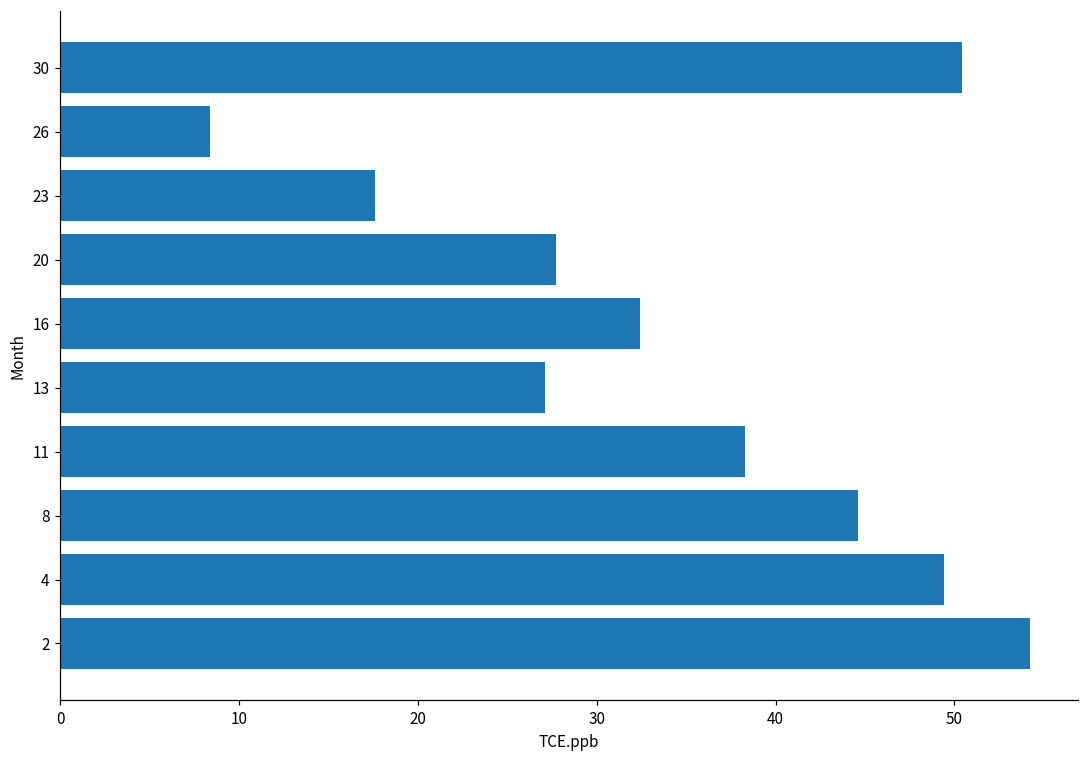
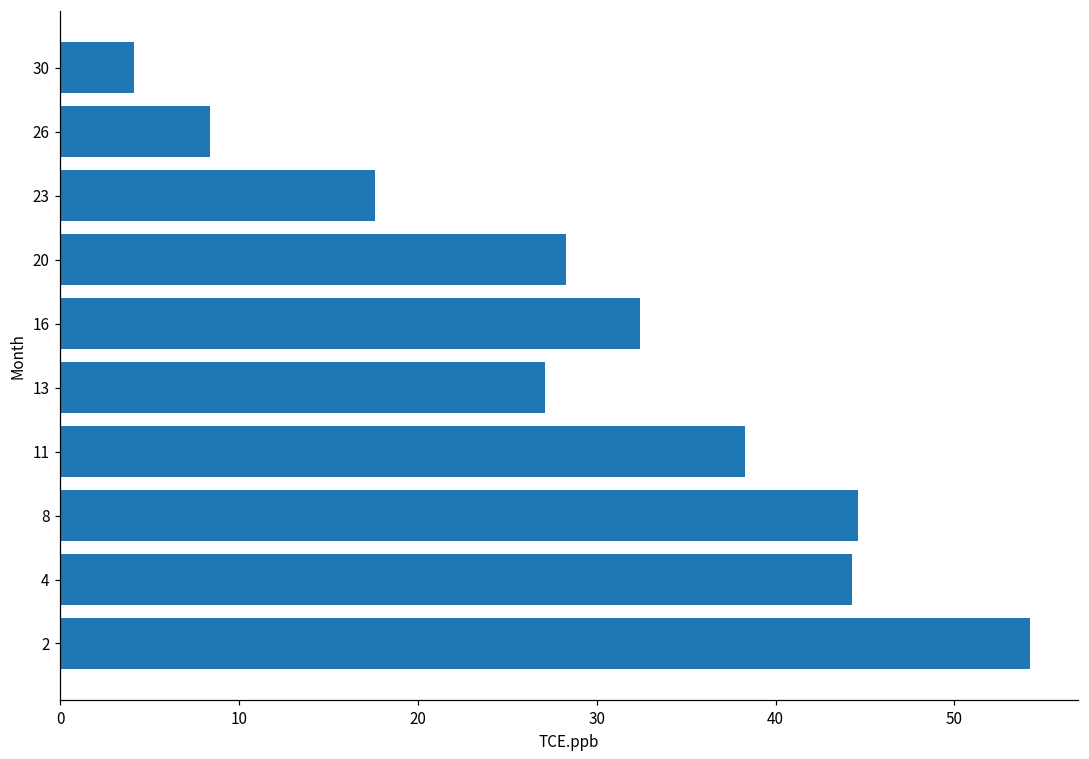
  {
-   "30": 50.4,
+   "30": 4.1,
    "26": 8.4,
    "23": 17.6,
-   "20": 27.7,
+   "20": 28.3,
    "16": 32.4,
    "13": 27.1,
    "11": 38.3,
    "8": 44.6,
-   "4": 49.4,
+   "4": 44.3,
    "2": 54.2
  }
